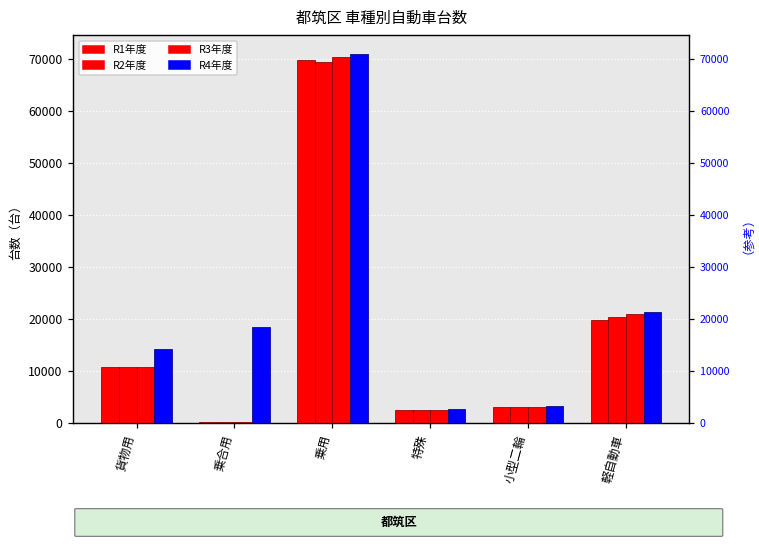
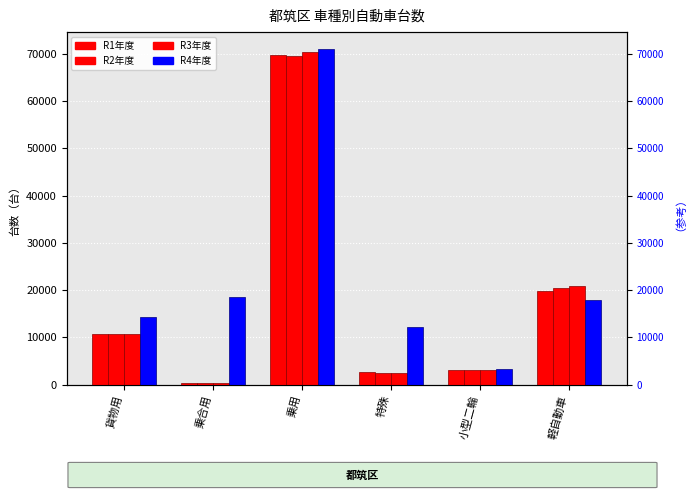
  {
    "R4年度": {
      "貨物用": 14000,
      "乗合用": 18000,
      "乗用": 71000,
-     "特殊": 3000,
+     "特殊": 12000,
      "小型二輪": 3000,
-     "軽自動車": 21000
+     "軽自動車": 18000
    }
  }
